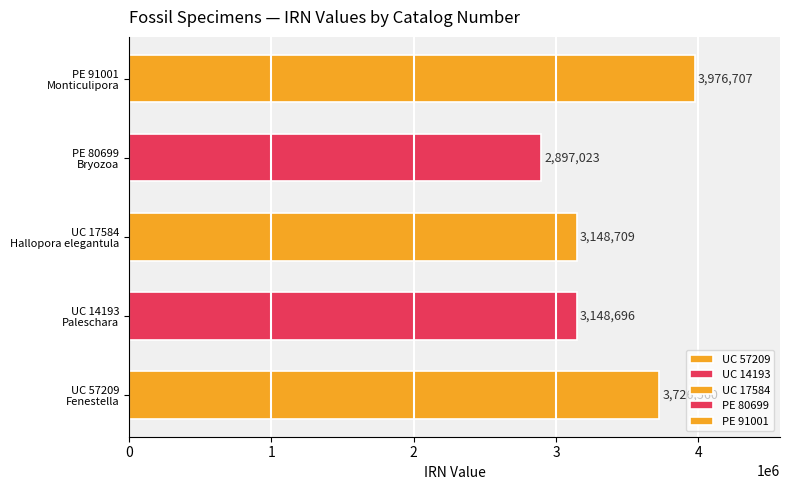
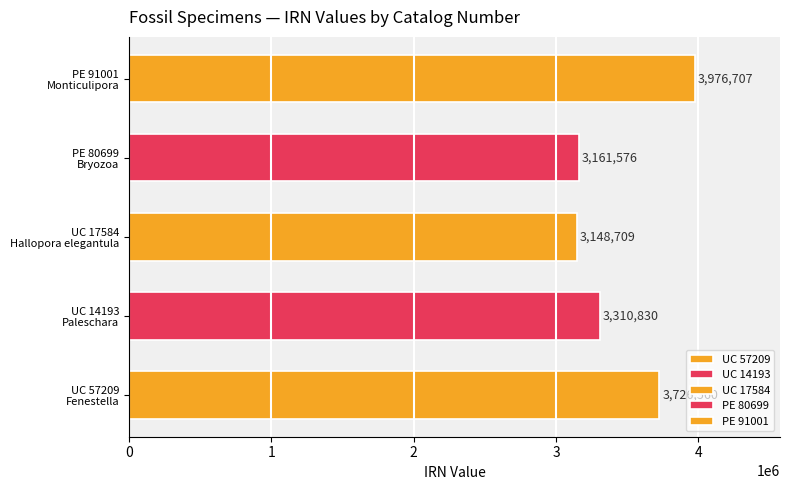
  {
    "PE 91001 Monticulipora": "3,976,707",
-   "PE 80699 Bryozoa": "2,897,023",
+   "PE 80699 Bryozoa": "3,161,576",
    "UC 17584 Hallopora elegantula": "3,148,709",
-   "UC 14193 Paleschara": "3,148,696"
+   "UC 14193 Paleschara": "3,310,830"
  }
